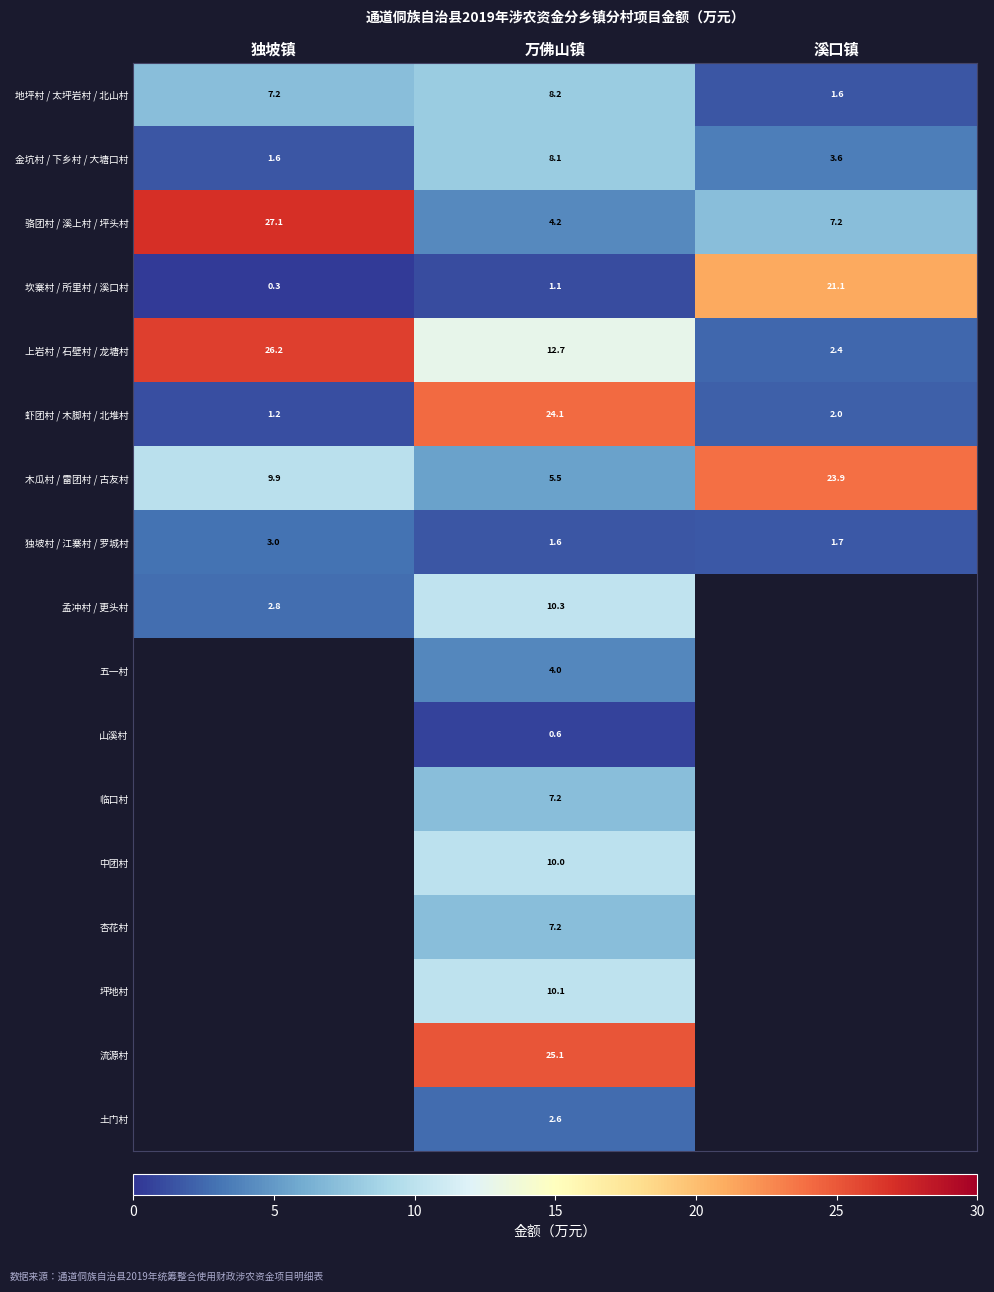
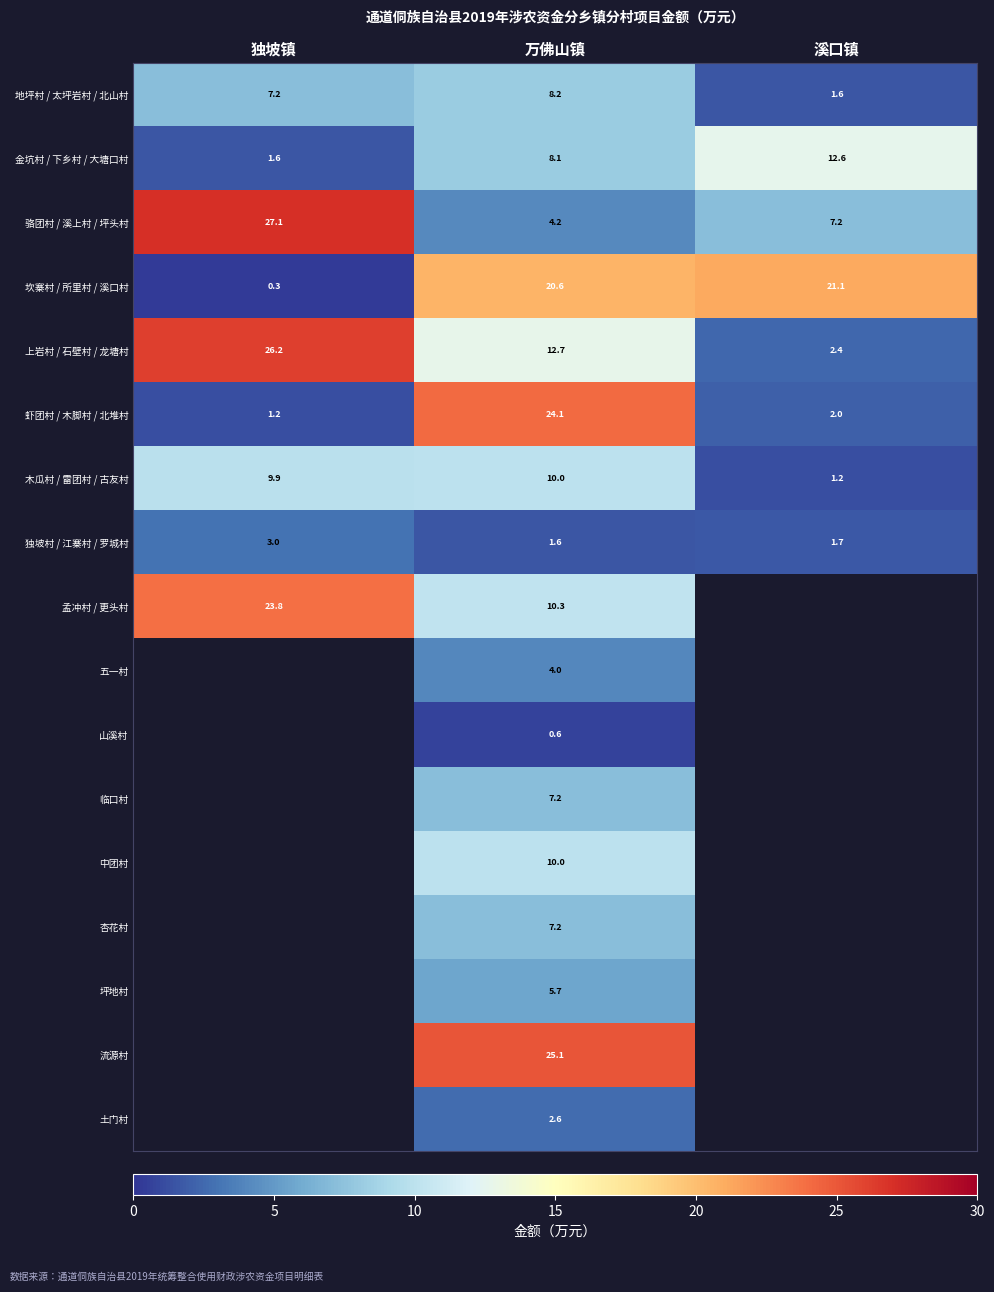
  {
    "地坪村 / 太坪岩村 / 北山村": {
      "独坡镇": 7.2,
      "万佛山镇": 8.2,
      "溪口镇": 1.6
    },
    "金坑村 / 下乡村 / 大塘口村": {
      "独坡镇": 1.6,
      "万佛山镇": 8.1,
-     "溪口镇": 3.6
+     "溪口镇": 12.6
    },
    "骆团村 / 溪上村 / 坪头村": {
      "独坡镇": 27.1,
      "万佛山镇": 4.2,
      "溪口镇": 7.2
    },
    "坎寨村 / 所里村 / 溪口村": {
      "独坡镇": 0.3,
-     "万佛山镇": 1.1,
+     "万佛山镇": 20.6,
      "溪口镇": 21.1
    },
    "上岩村 / 石壁村 / 龙塘村": {
      "独坡镇": 26.2,
      "万佛山镇": 12.7,
      "溪口镇": 2.4
    },
    "虾团村 / 木脚村 / 北堆村": {
      "独坡镇": 1.2,
      "万佛山镇": 24.1,
      "溪口镇": 2.0
    },
    "木瓜村 / 雷团村 / 古友村": {
      "独坡镇": 9.9,
-     "万佛山镇": 5.5,
-     "溪口镇": 23.9
+     "万佛山镇": 10.0,
+     "溪口镇": 1.2
    },
    "独坡村 / 江寨村 / 罗城村": {
      "独坡镇": 3.0,
      "万佛山镇": 1.6,
      "溪口镇": 1.7
    },
    "孟冲村 / 更头村": {
-     "独坡镇": 2.8,
+     "独坡镇": 23.8,
      "万佛山镇": 10.3
    },
    "五一村": {
      "万佛山镇": 4.0
    },
    "山溪村": {
      "万佛山镇": 0.6
    },
    "临口村": {
      "万佛山镇": 7.2
    },
    "中团村": {
      "万佛山镇": 10.0
    },
    "杏花村": {
      "万佛山镇": 7.2
    },
    "坪地村": {
-     "万佛山镇": 10.1
+     "万佛山镇": 5.7
    },
    "流源村": {
      "万佛山镇": 25.1
    },
    "土门村": {
      "万佛山镇": 2.6
    }
  }
